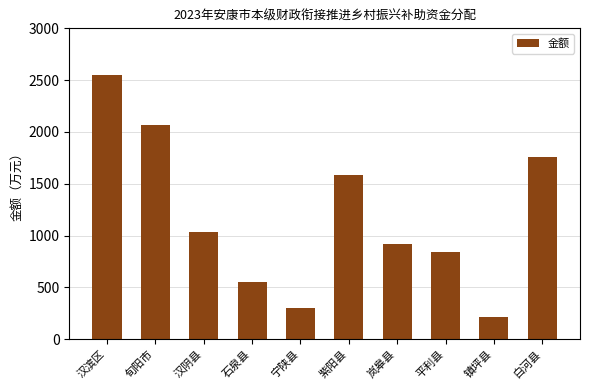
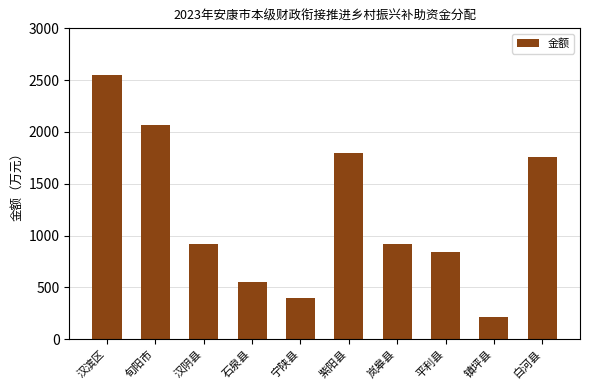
  {
    "汉滨区": 2550,
    "旬阳市": 2070,
-   "汉阴县": 1030,
+   "汉阴县": 920,
    "石泉县": 550,
-   "宁陕县": 300,
-   "紫阳县": 1590,
+   "宁陕县": 400,
+   "紫阳县": 1800,
    "岚皋县": 920,
    "平利县": 840,
    "镇坪县": 210,
    "白河县": 1760
  }
